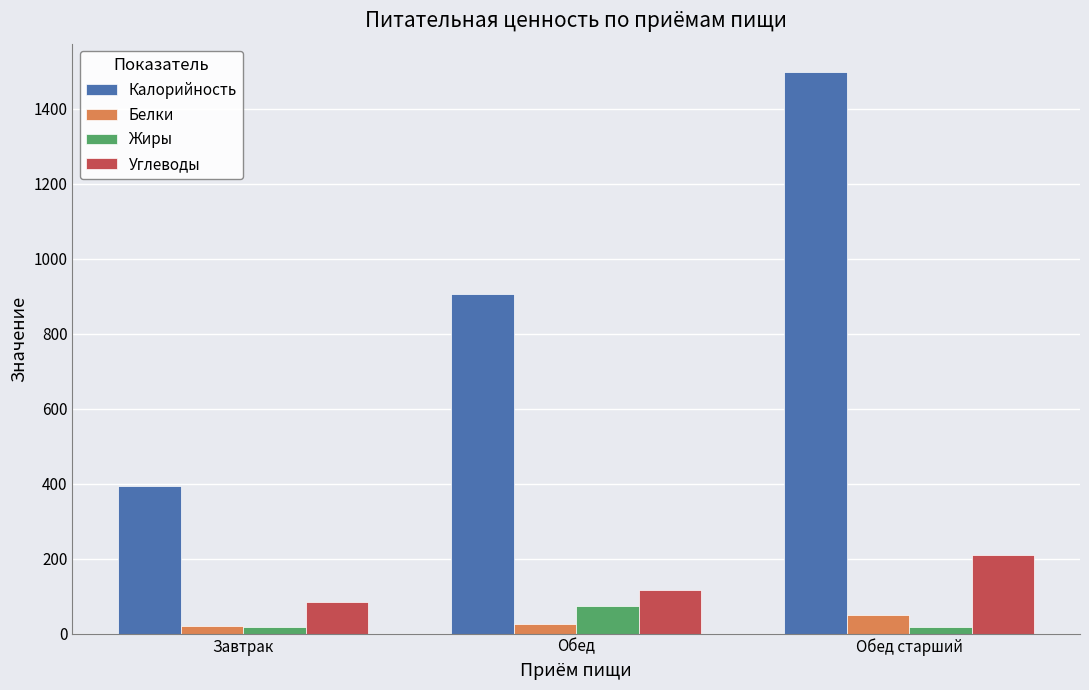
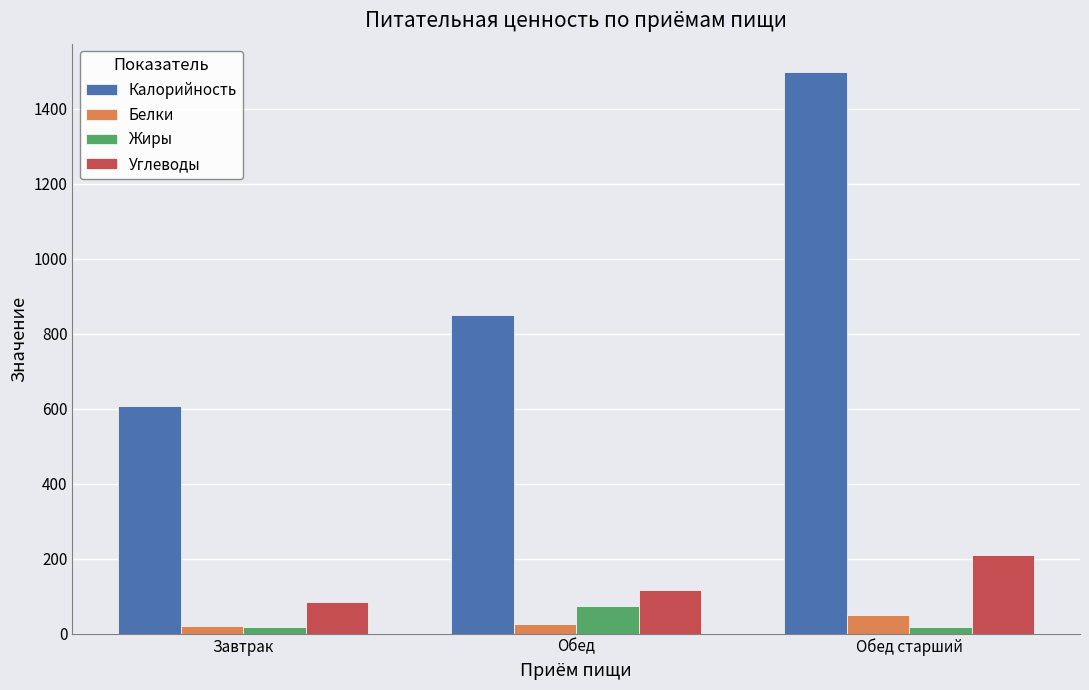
  {
    "Калорийность": {
-     "Завтрак": 400,
-     "Обед": 910,
+     "Завтрак": 610,
+     "Обед": 850,
      "Обед старший": 1500
    },
    "Жиры": {
      "Завтрак": 20,
      "Обед": 70,
      "Обед старший": 20
    }
  }
